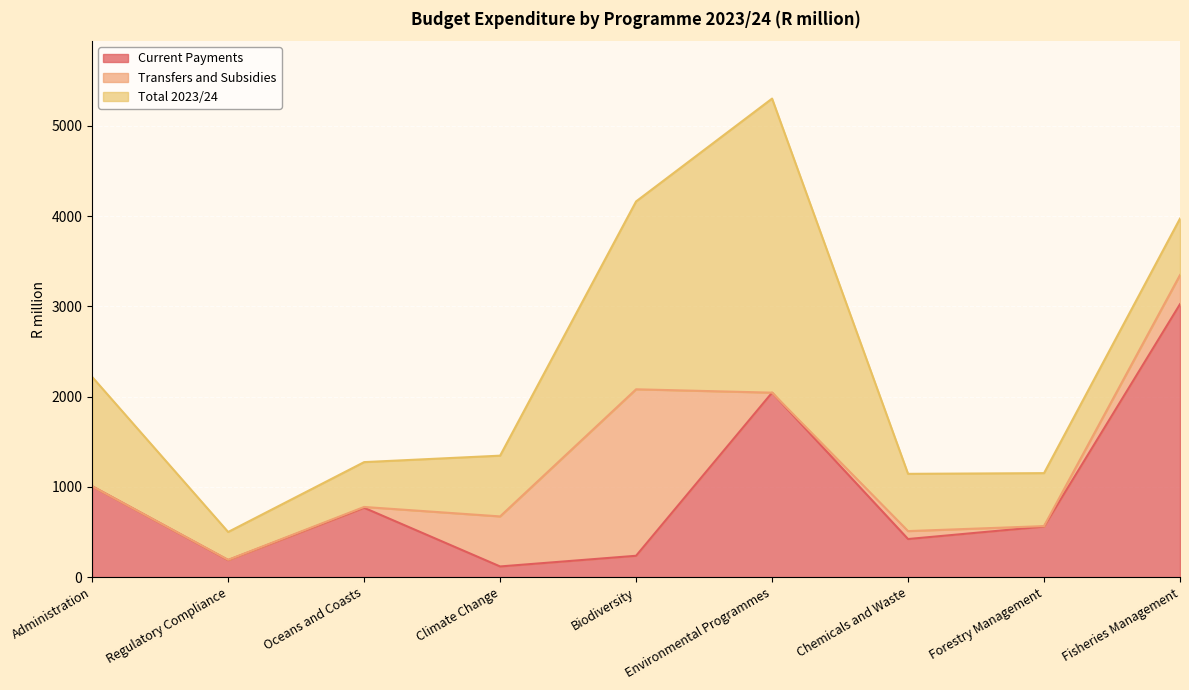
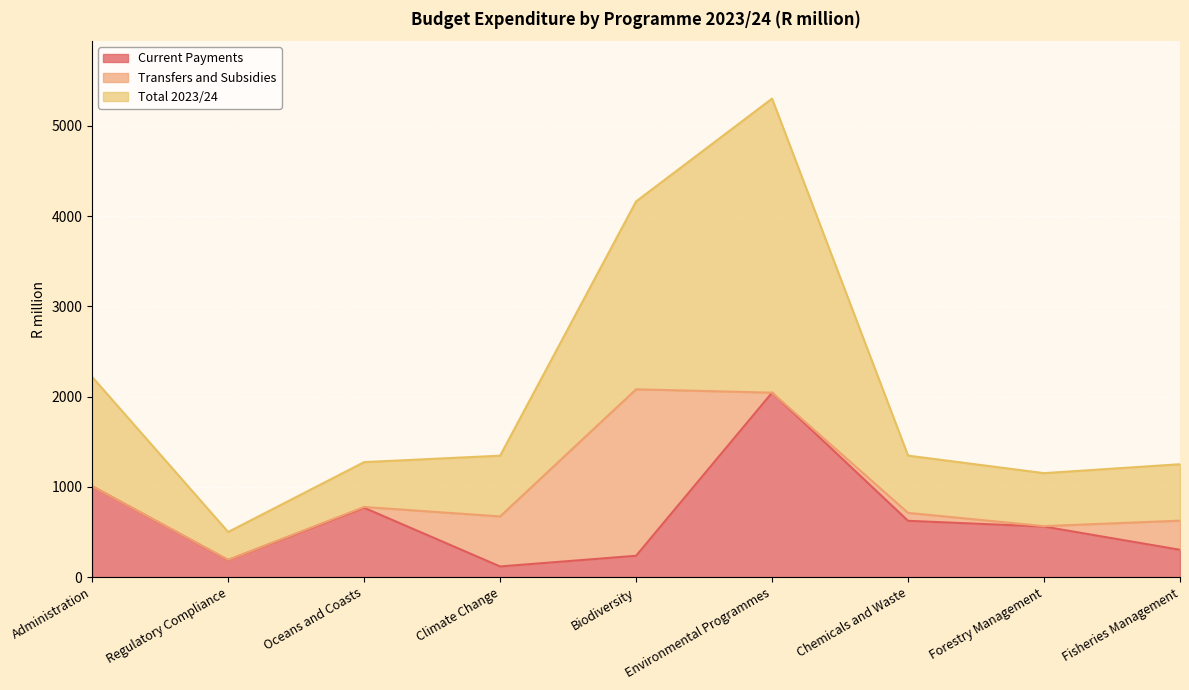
  {
    "Current Payments": {
      "Climate Change": 100,
      "Biodiversity": 200,
-     "Chemicals and Waste": 400,
-     "Fisheries Management": 3000
+     "Chemicals and Waste": 600,
+     "Fisheries Management": 300
    }
  }
